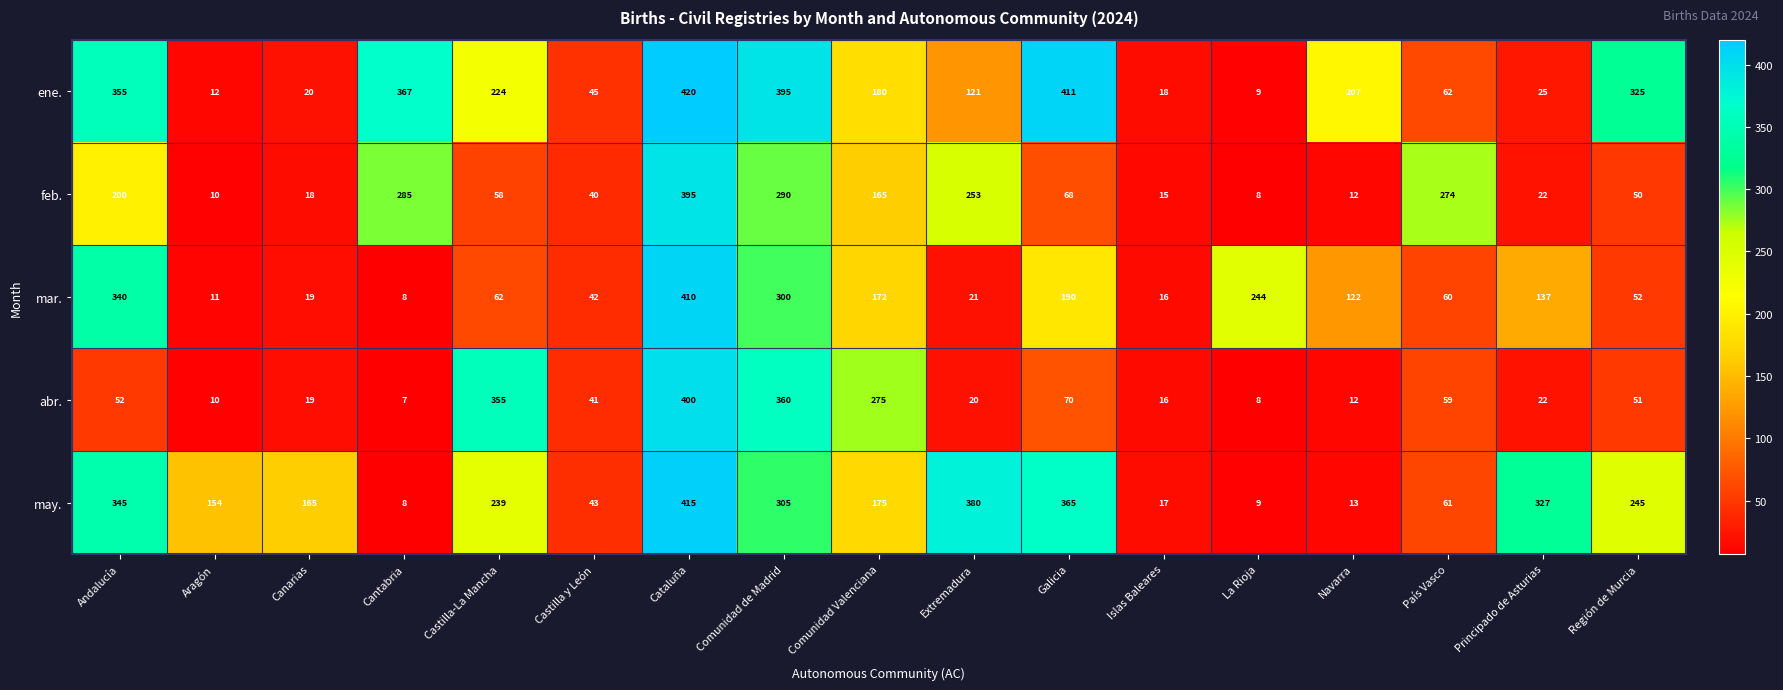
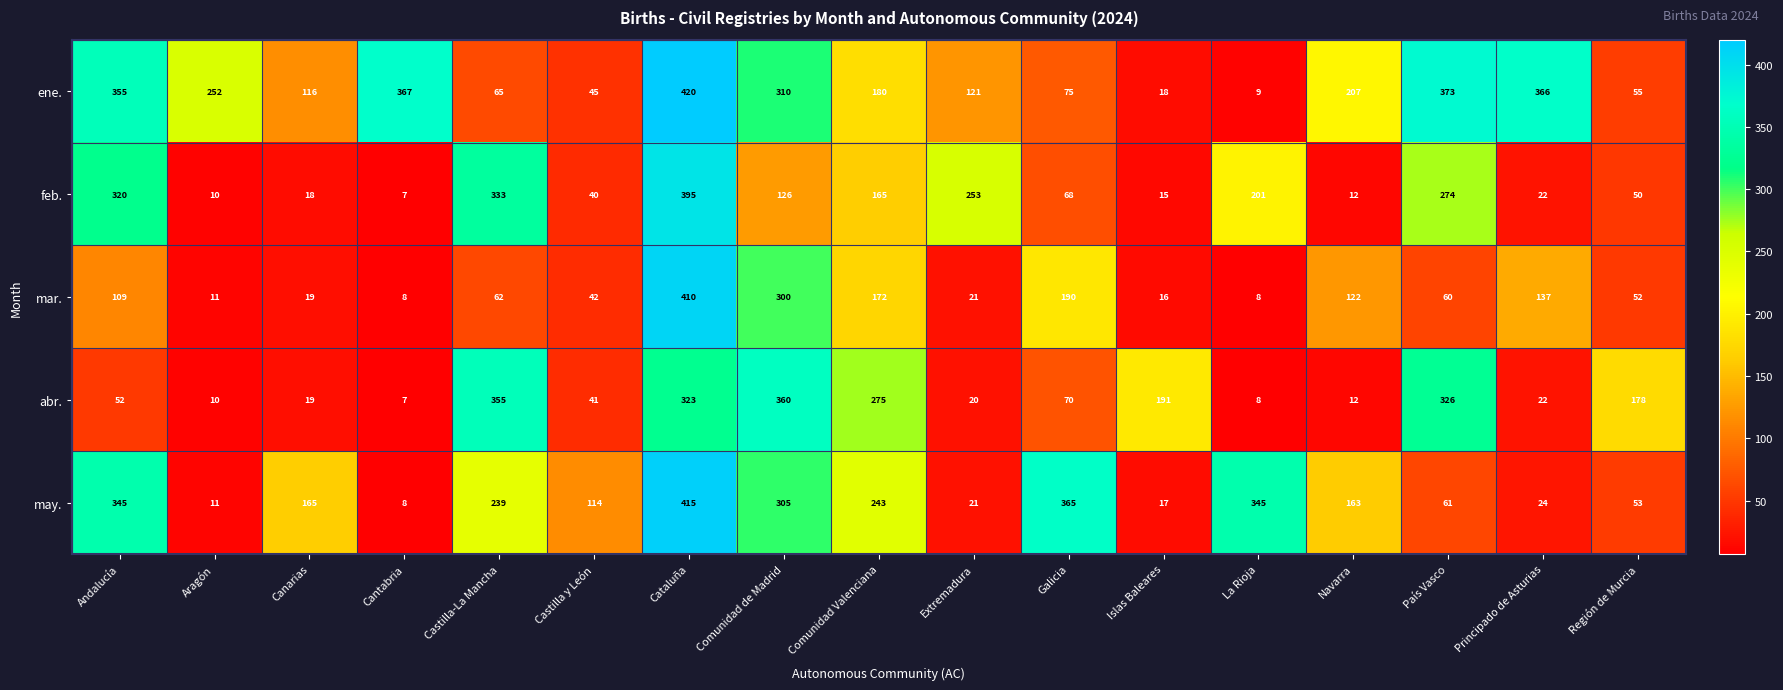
  {
    "ene.": {
      "Andalucía": 355,
-     "Aragón": 12,
-     "Canarias": 20,
+     "Aragón": 252,
+     "Canarias": 116,
      "Cantabria": 367,
-     "Castilla-La Mancha": 224,
+     "Castilla-La Mancha": 65,
      "Castilla y León": 45,
      "Cataluña": 420,
-     "Comunidad de Madrid": 395,
+     "Comunidad de Madrid": 310,
      "Comunidad Valenciana": 180,
      "Extremadura": 121,
-     "Galicia": 411,
+     "Galicia": 75,
      "Islas Baleares": 18,
      "La Rioja": 9,
      "Navarra": 207,
-     "País Vasco": 62,
-     "Principado de Asturias": 25,
-     "Región de Murcia": 325
+     "País Vasco": 373,
+     "Principado de Asturias": 366,
+     "Región de Murcia": 55
    },
    "feb.": {
-     "Andalucía": 200,
+     "Andalucía": 320,
      "Aragón": 10,
      "Canarias": 18,
-     "Cantabria": 285,
-     "Castilla-La Mancha": 58,
+     "Cantabria": 7,
+     "Castilla-La Mancha": 333,
      "Castilla y León": 40,
      "Cataluña": 395,
-     "Comunidad de Madrid": 290,
+     "Comunidad de Madrid": 126,
      "Comunidad Valenciana": 165,
      "Extremadura": 253,
      "Galicia": 68,
      "Islas Baleares": 15,
-     "La Rioja": 8,
+     "La Rioja": 201,
      "Navarra": 12,
      "País Vasco": 274,
      "Principado de Asturias": 22,
      "Región de Murcia": 50
    },
    "mar.": {
-     "Andalucía": 340,
+     "Andalucía": 109,
      "Aragón": 11,
      "Canarias": 19,
      "Cantabria": 8,
      "Castilla-La Mancha": 62,
      "Castilla y León": 42,
      "Cataluña": 410,
      "Comunidad de Madrid": 300,
      "Comunidad Valenciana": 172,
      "Extremadura": 21,
      "Galicia": 190,
      "Islas Baleares": 16,
-     "La Rioja": 244,
+     "La Rioja": 8,
      "Navarra": 122,
      "País Vasco": 60,
      "Principado de Asturias": 137,
      "Región de Murcia": 52
    },
    "abr.": {
      "Andalucía": 52,
      "Aragón": 10,
      "Canarias": 19,
      "Cantabria": 7,
      "Castilla-La Mancha": 355,
      "Castilla y León": 41,
-     "Cataluña": 400,
+     "Cataluña": 323,
      "Comunidad de Madrid": 360,
      "Comunidad Valenciana": 275,
      "Extremadura": 20,
      "Galicia": 70,
-     "Islas Baleares": 16,
+     "Islas Baleares": 191,
      "La Rioja": 8,
      "Navarra": 12,
-     "País Vasco": 59,
+     "País Vasco": 326,
      "Principado de Asturias": 22,
-     "Región de Murcia": 51
+     "Región de Murcia": 178
    },
    "may.": {
      "Andalucía": 345,
-     "Aragón": 154,
+     "Aragón": 11,
      "Canarias": 165,
      "Cantabria": 8,
      "Castilla-La Mancha": 239,
-     "Castilla y León": 43,
+     "Castilla y León": 114,
      "Cataluña": 415,
      "Comunidad de Madrid": 305,
-     "Comunidad Valenciana": 175,
-     "Extremadura": 380,
+     "Comunidad Valenciana": 243,
+     "Extremadura": 21,
      "Galicia": 365,
      "Islas Baleares": 17,
-     "La Rioja": 9,
-     "Navarra": 13,
+     "La Rioja": 345,
+     "Navarra": 163,
      "País Vasco": 61,
-     "Principado de Asturias": 327,
-     "Región de Murcia": 245
+     "Principado de Asturias": 24,
+     "Región de Murcia": 53
    }
  }
